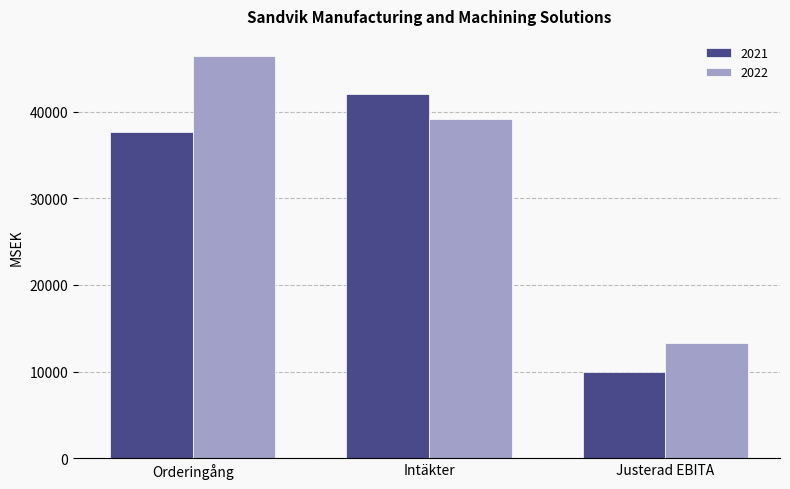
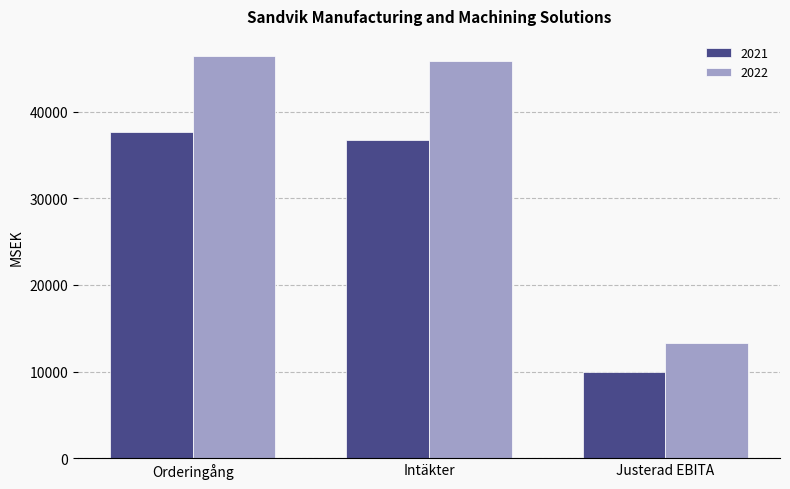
  {
    "2021": {
      "Orderingång": 38000,
-     "Intäkter": 42000,
+     "Intäkter": 37000,
      "Justerad EBITA": 10000
    },
    "2022": {
      "Orderingång": 46000,
-     "Intäkter": 39000,
+     "Intäkter": 46000,
      "Justerad EBITA": 13000
    }
  }
